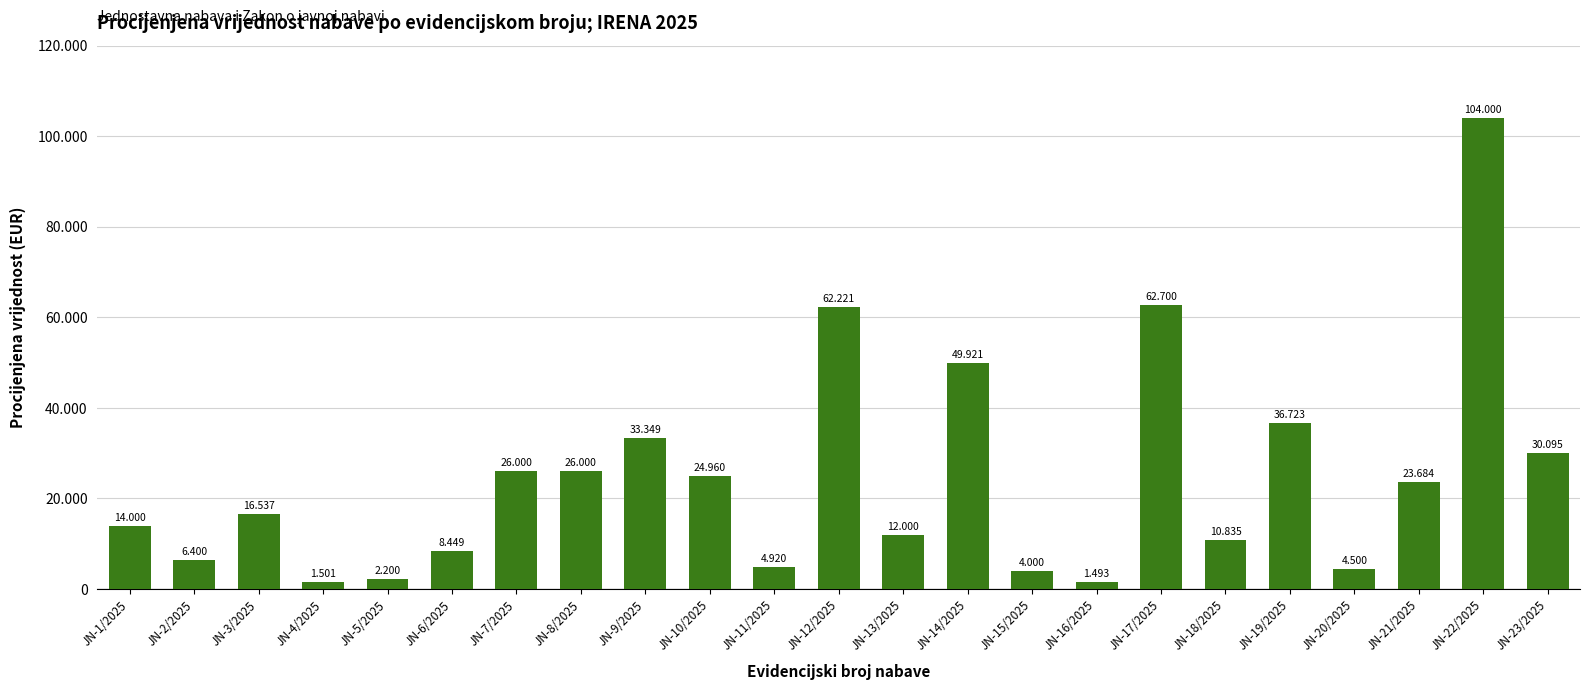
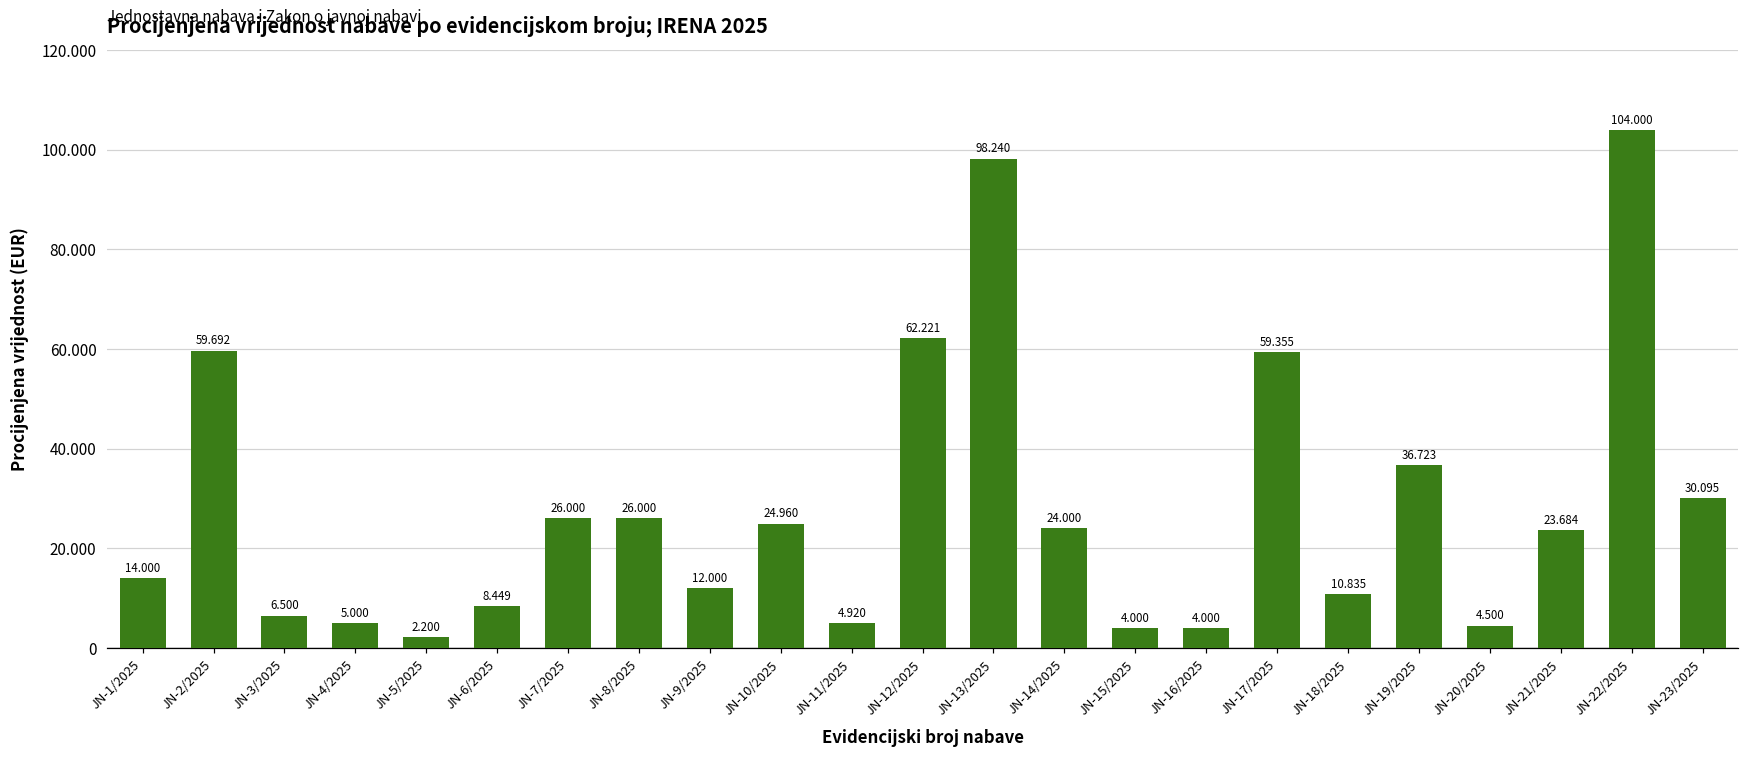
  {
-   "JN-2/2025": 6.400,
-   "JN-3/2025": 16.537,
-   "JN-4/2025": 1.501,
-   "JN-9/2025": 33.349,
-   "JN-13/2025": 12.000,
-   "JN-14/2025": 49.921,
-   "JN-16/2025": 1.493,
-   "JN-17/2025": 62.700
+   "JN-2/2025": 59.692,
+   "JN-3/2025": 6.500,
+   "JN-4/2025": 5.000,
+   "JN-9/2025": 12.000,
+   "JN-13/2025": 98.240,
+   "JN-14/2025": 24.000,
+   "JN-16/2025": 4.000,
+   "JN-17/2025": 59.355
  }
